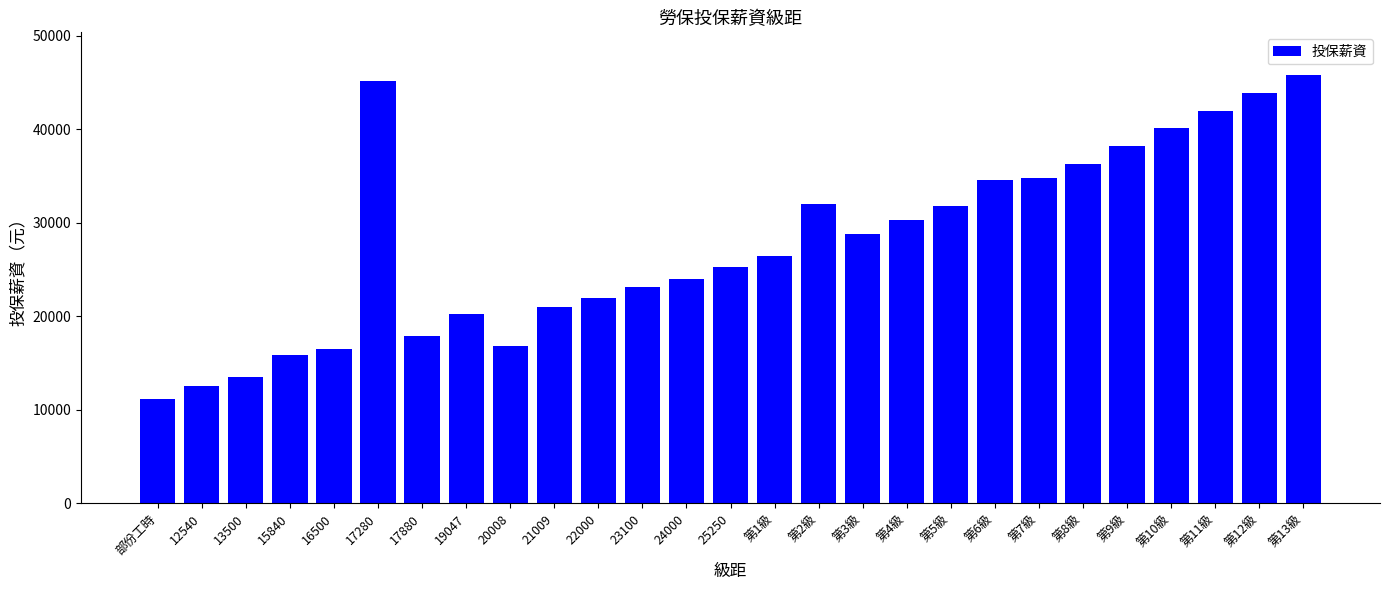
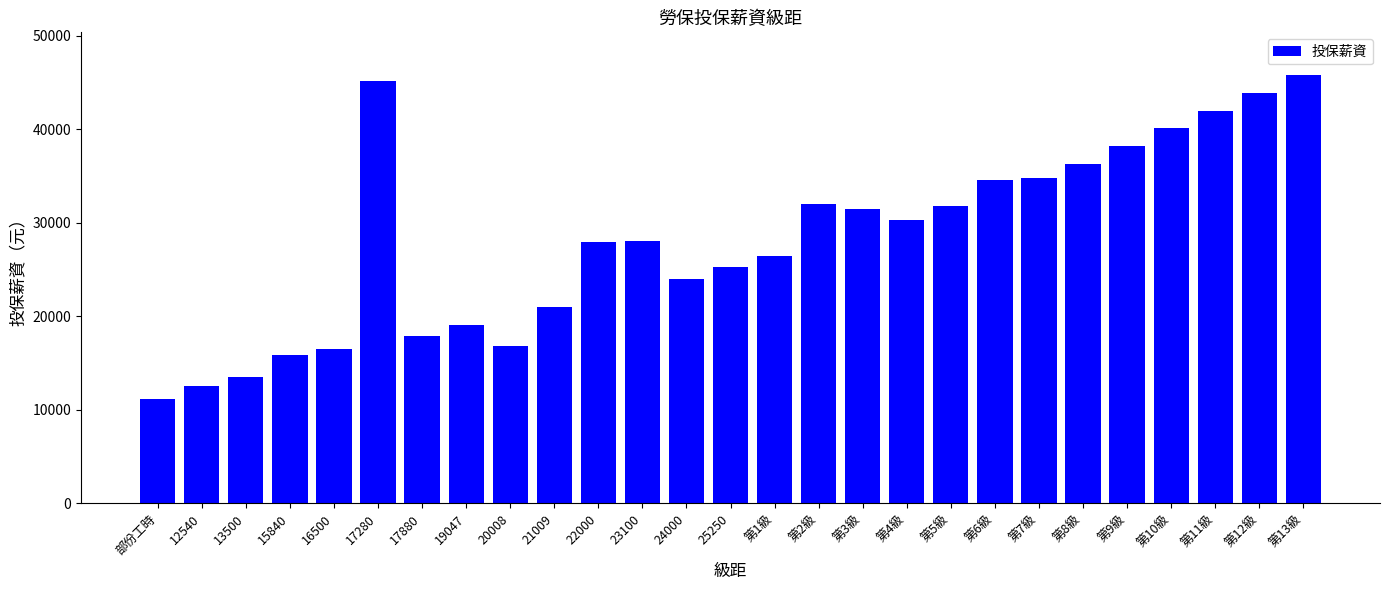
  {
    "部份工時": 11000,
    "12540": 13000,
    "13500": 14000,
    "15840": 16000,
    "16500": 17000,
    "17280": 45000,
    "17880": 18000,
-   "19047": 20000,
+   "19047": 19000,
    "20008": 17000,
    "21009": 21000,
-   "22000": 22000,
-   "23100": 23000,
+   "22000": 28000,
+   "23100": 28000,
    "24000": 24000,
    "25250": 25000,
    "第1級": 26000,
    "第2級": 32000,
-   "第3級": 29000,
+   "第3級": 31000,
    "第4級": 30000,
    "第5級": 32000,
    "第6級": 35000,
    "第7級": 35000,
    "第8級": 36000,
    "第9級": 38000,
    "第10級": 40000,
    "第11級": 42000,
    "第12級": 44000,
    "第13級": 46000
  }
